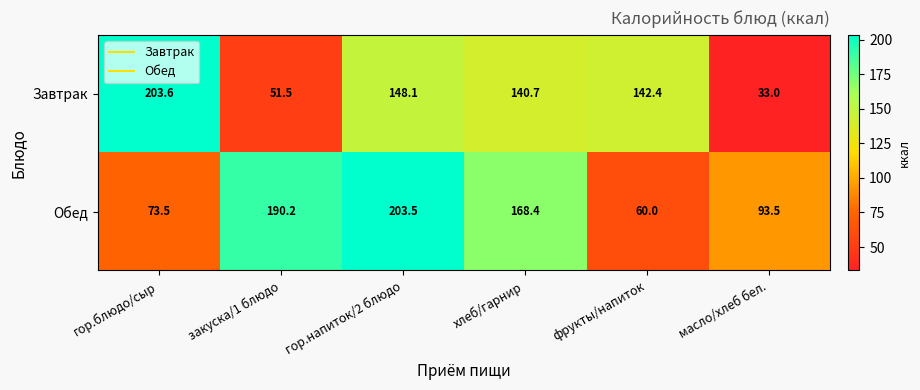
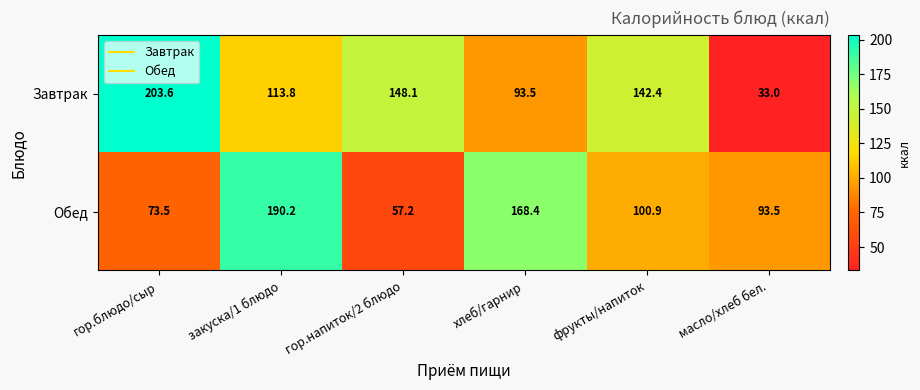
  {
    "Завтрак": {
      "гор.блюдо/сыр": 203.6,
-     "закуска/1 блюдо": 51.5,
+     "закуска/1 блюдо": 113.8,
      "гор.напиток/2 блюдо": 148.1,
-     "хлеб/гарнир": 140.7,
+     "хлеб/гарнир": 93.5,
      "фрукты/напиток": 142.4,
      "масло/хлеб бел.": 33.0
    },
    "Обед": {
      "гор.блюдо/сыр": 73.5,
      "закуска/1 блюдо": 190.2,
-     "гор.напиток/2 блюдо": 203.5,
+     "гор.напиток/2 блюдо": 57.2,
      "хлеб/гарнир": 168.4,
-     "фрукты/напиток": 60.0,
+     "фрукты/напиток": 100.9,
      "масло/хлеб бел.": 93.5
    }
  }
